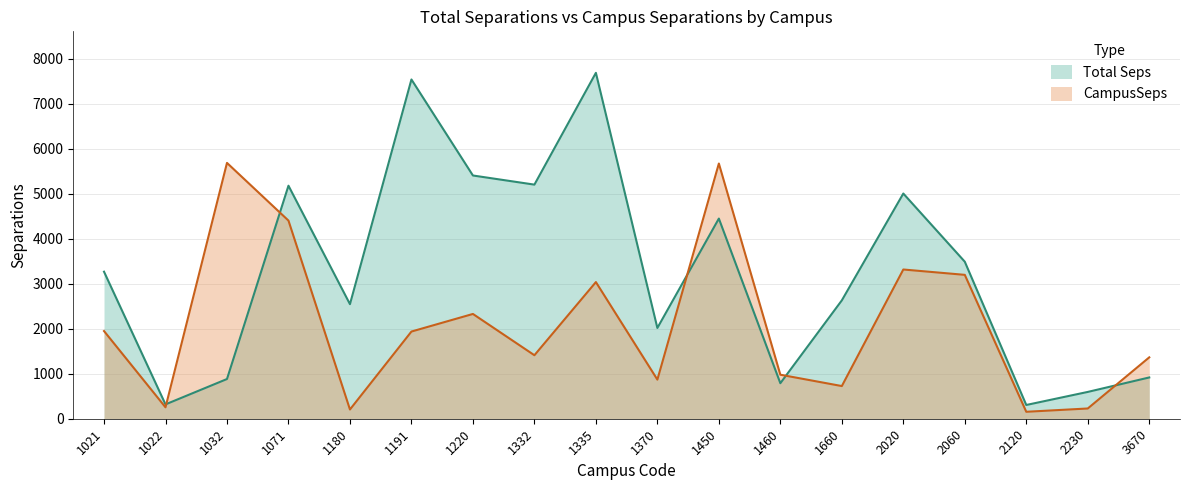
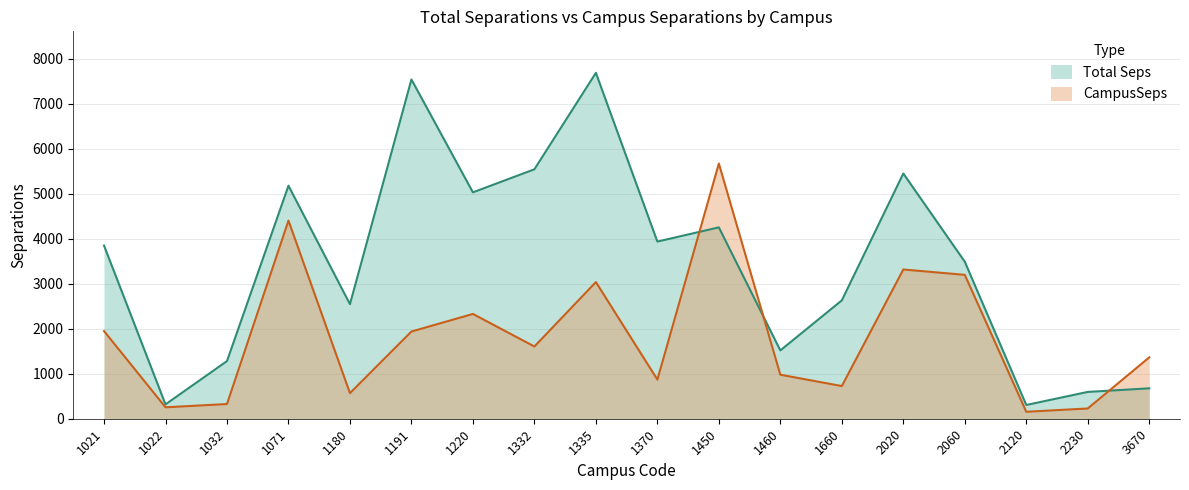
  {
    "Total Seps": {
-     "1021": 3300,
+     "1021": 3800,
      "1022": 300,
-     "1032": 900,
+     "1032": 1300,
      "1071": 5200,
      "1180": 2500,
      "1191": 7500,
-     "1220": 5400,
-     "1332": 5200,
+     "1220": 5000,
+     "1332": 5500,
      "1335": 7700,
-     "1370": 2000,
-     "1450": 4400,
-     "1460": 800,
+     "1370": 3900,
+     "1450": 4300,
+     "1460": 1500,
      "1660": 2600,
-     "2020": 5000,
+     "2020": 5400,
      "2060": 3500,
      "2120": 300,
      "2230": 600,
-     "3670": 900
+     "3670": 700
    },
    "CampusSeps": {
      "1021": 1900,
      "1022": 300,
-     "1032": 5700,
+     "1032": 300,
      "1071": 4400,
-     "1180": 200,
+     "1180": 600,
      "1191": 1900,
      "1220": 2300,
-     "1332": 1400,
+     "1332": 1600,
      "1335": 3000,
      "1370": 900,
      "1450": 5700,
      "1460": 1000,
      "1660": 700,
      "2020": 3300,
      "2060": 3200,
      "2120": 200,
      "2230": 200,
      "3670": 1400
    }
  }
